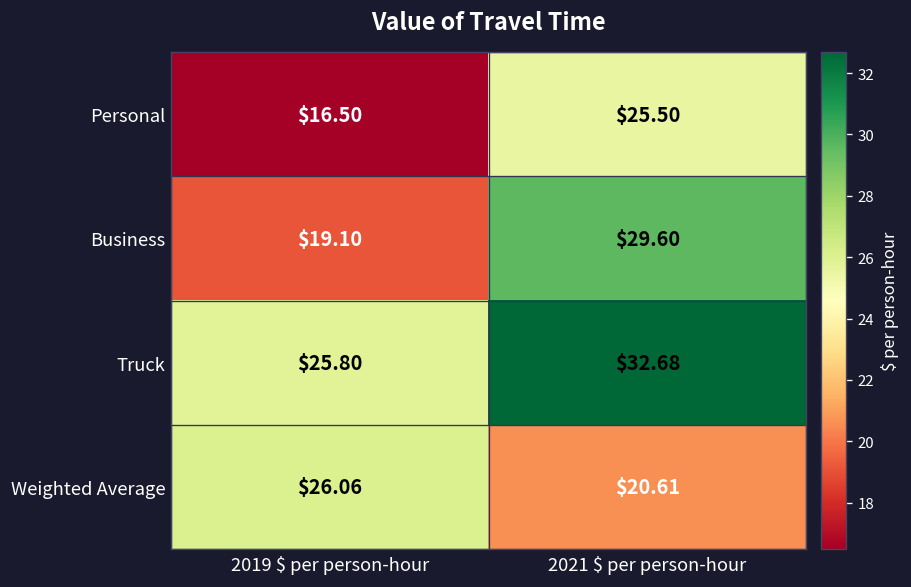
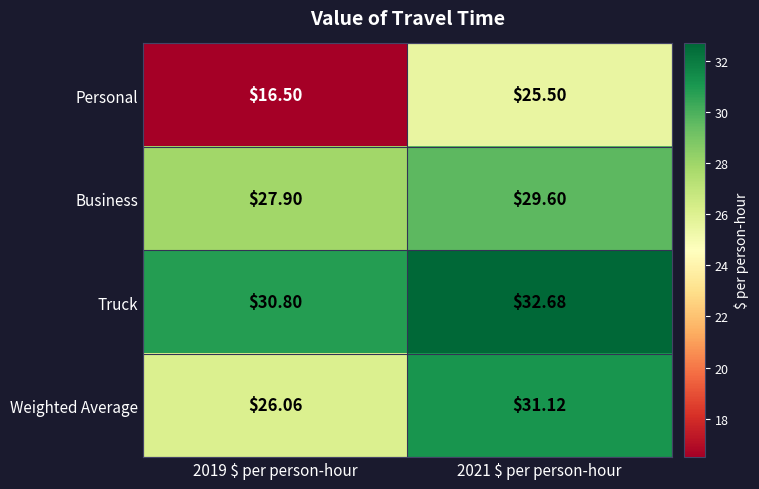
  {
    "Personal": {
      "2019 $ per person-hour": "$16.50",
      "2021 $ per person-hour": "$25.50"
    },
    "Business": {
-     "2019 $ per person-hour": "$19.10",
+     "2019 $ per person-hour": "$27.90",
      "2021 $ per person-hour": "$29.60"
    },
    "Truck": {
-     "2019 $ per person-hour": "$25.80",
+     "2019 $ per person-hour": "$30.80",
      "2021 $ per person-hour": "$32.68"
    },
    "Weighted Average": {
      "2019 $ per person-hour": "$26.06",
-     "2021 $ per person-hour": "$20.61"
+     "2021 $ per person-hour": "$31.12"
    }
  }
